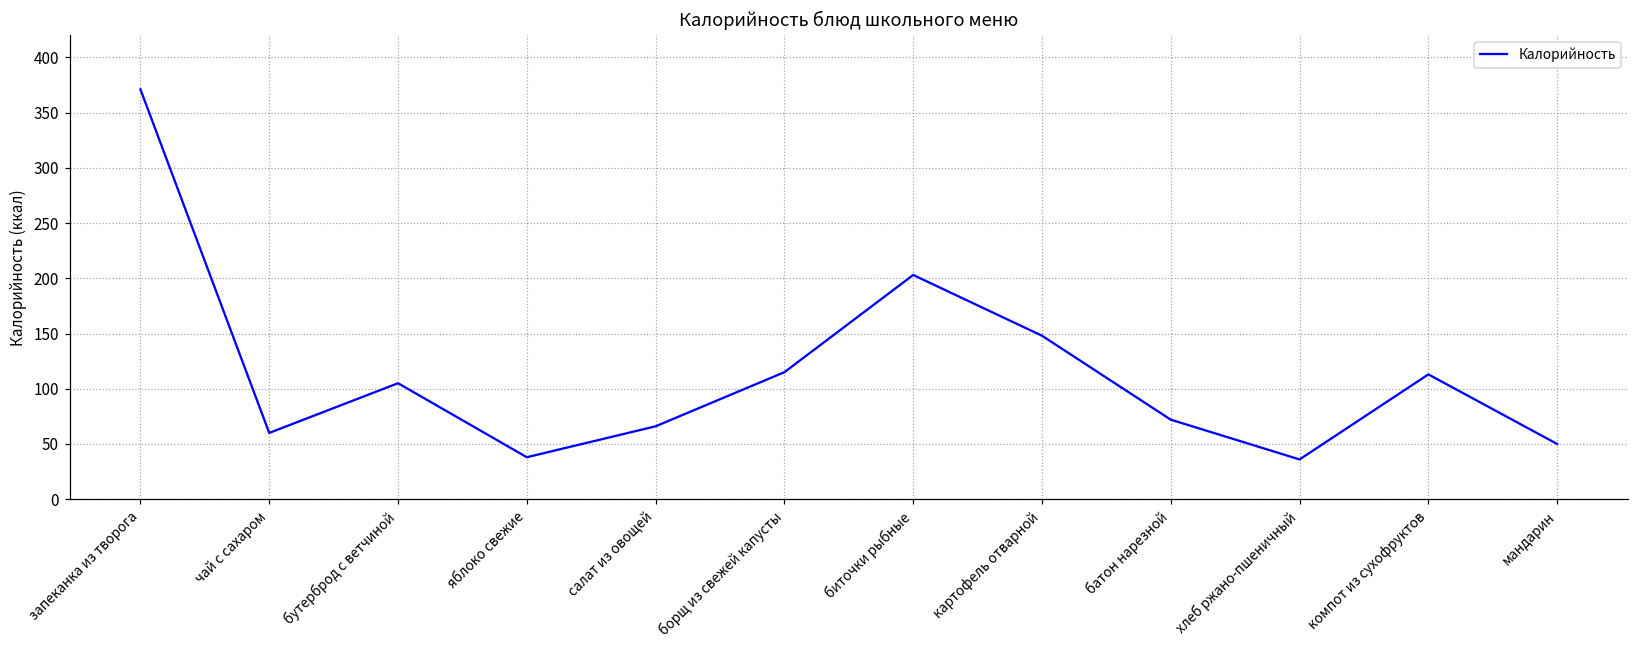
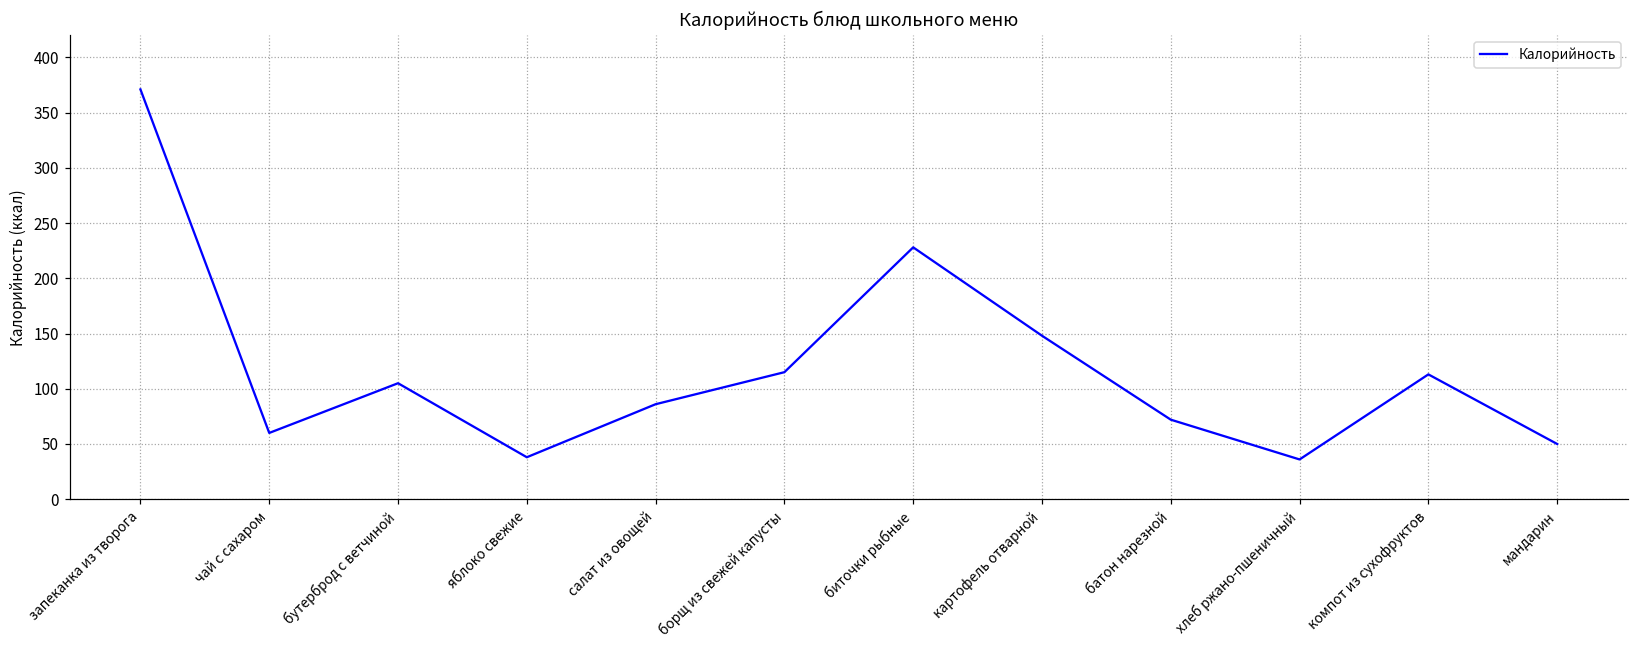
  {
    "запеканка из творога": 371,
    "чай с сахаром": 60,
    "бутерброд с ветчиной": 105,
    "яблоко свежие": 38,
-   "салат из овощей": 66,
+   "салат из овощей": 86,
    "борщ из свежей капусты": 115,
-   "биточки рыбные": 203,
+   "биточки рыбные": 228,
    "картофель отварной": 148,
    "батон нарезной": 72,
    "хлеб ржано-пшеничный": 36,
    "компот из сухофруктов": 113,
    "мандарин": 50
  }
